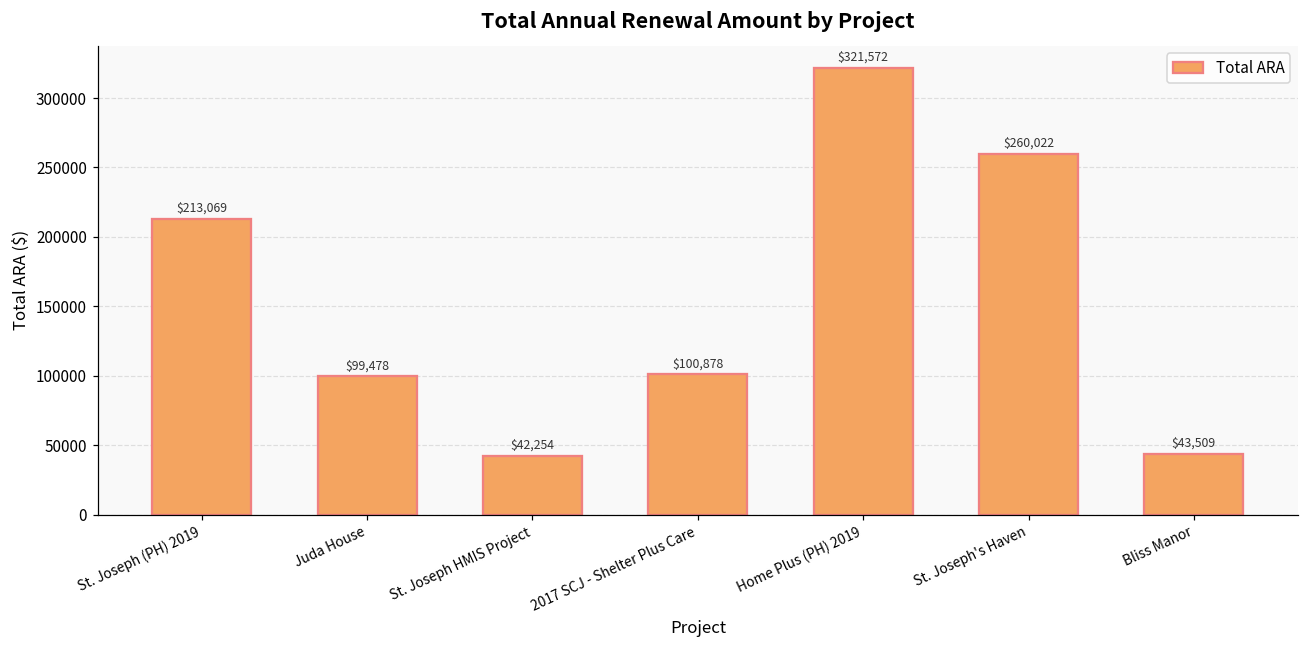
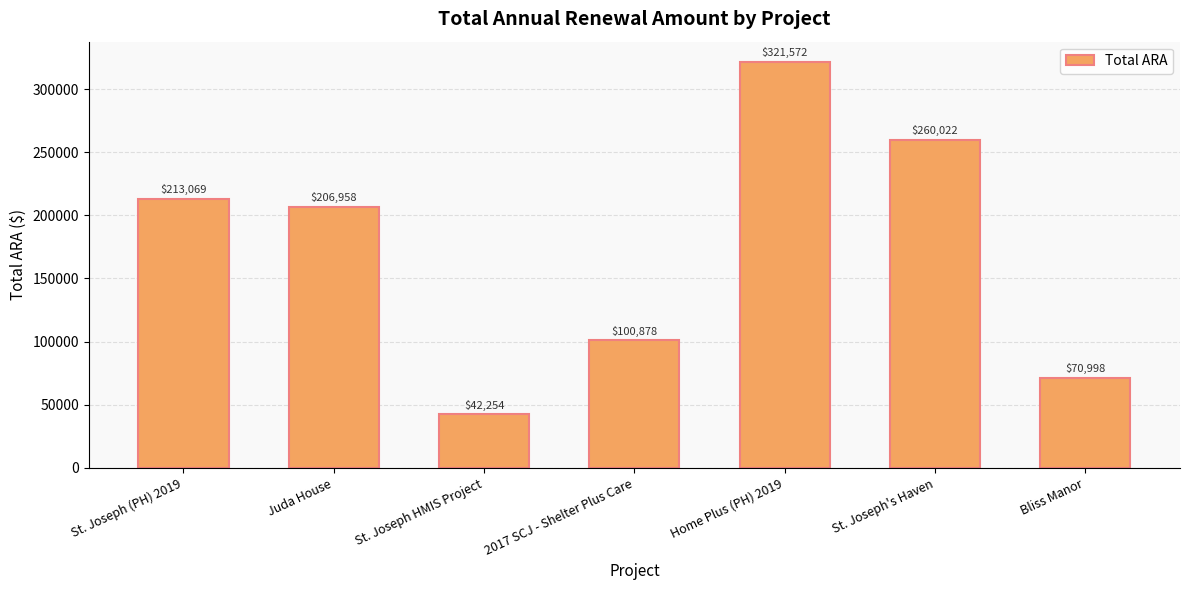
  {
    "St. Joseph (PH) 2019": "$213,069",
-   "Juda House": "$99,478",
+   "Juda House": "$206,958",
    "St. Joseph HMIS Project": "$42,254",
    "2017 SCJ - Shelter Plus Care": "$100,878",
    "Home Plus (PH) 2019": "$321,572",
    "St. Joseph's Haven": "$260,022",
-   "Bliss Manor": "$43,509"
+   "Bliss Manor": "$70,998"
  }
